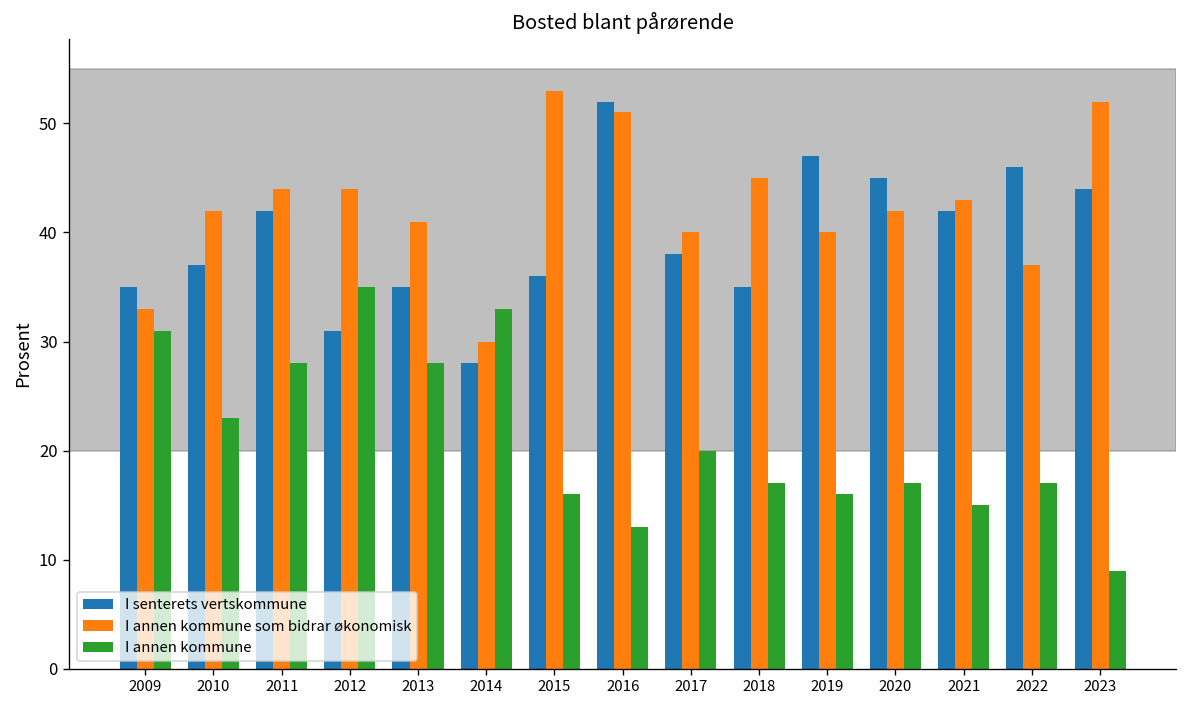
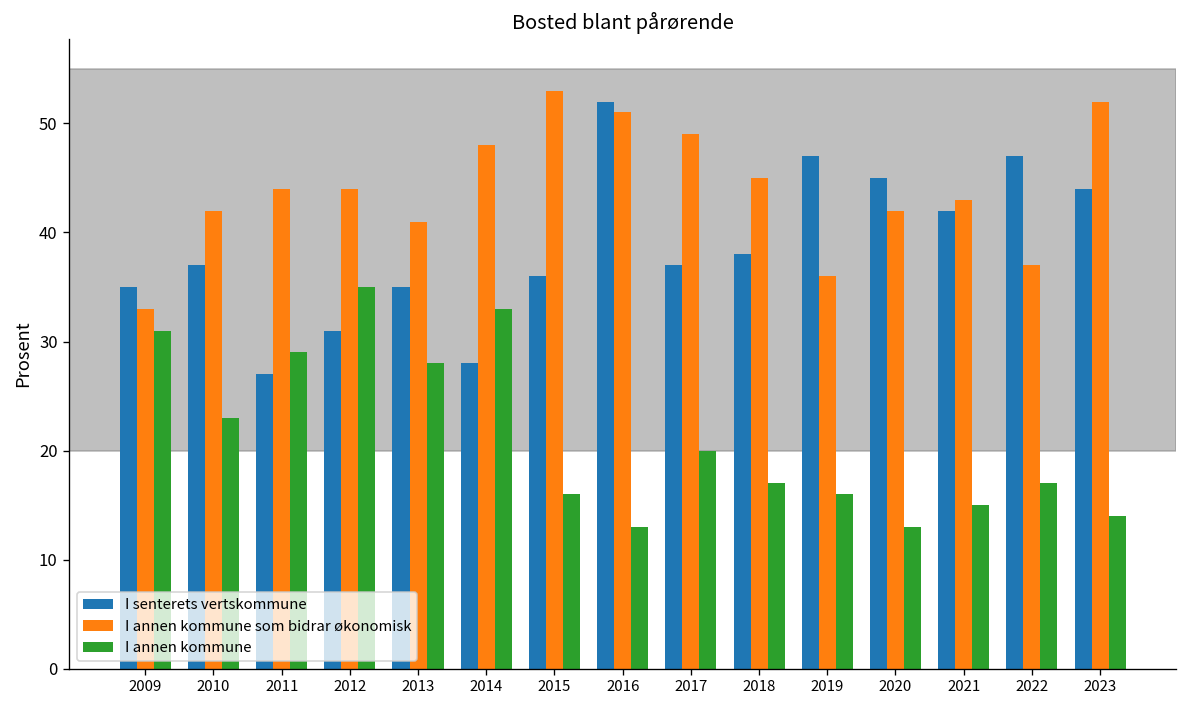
  {
    "I senterets vertskommune": {
      "2009": 35,
      "2010": 37,
-     "2011": 42,
+     "2011": 27,
      "2012": 31,
      "2013": 35,
      "2014": 28,
      "2015": 36,
      "2016": 52,
-     "2017": 38,
-     "2018": 35,
+     "2017": 37,
+     "2018": 38,
      "2019": 47,
      "2020": 45,
      "2021": 42,
-     "2022": 46,
+     "2022": 47,
      "2023": 44
    },
    "I annen kommune som bidrar økonomisk": {
      "2009": 33,
      "2010": 42,
      "2011": 44,
      "2012": 44,
      "2013": 41,
-     "2014": 30,
+     "2014": 48,
      "2015": 53,
      "2016": 51,
-     "2017": 40,
+     "2017": 49,
      "2018": 45,
-     "2019": 40,
+     "2019": 36,
      "2020": 42,
      "2021": 43,
      "2022": 37,
      "2023": 52
    },
    "I annen kommune": {
      "2009": 31,
      "2010": 23,
-     "2011": 28,
+     "2011": 29,
      "2012": 35,
      "2013": 28,
      "2014": 33,
      "2015": 16,
      "2016": 13,
      "2017": 20,
      "2018": 17,
      "2019": 16,
-     "2020": 17,
+     "2020": 13,
      "2021": 15,
      "2022": 17,
-     "2023": 9
+     "2023": 14
    }
  }
